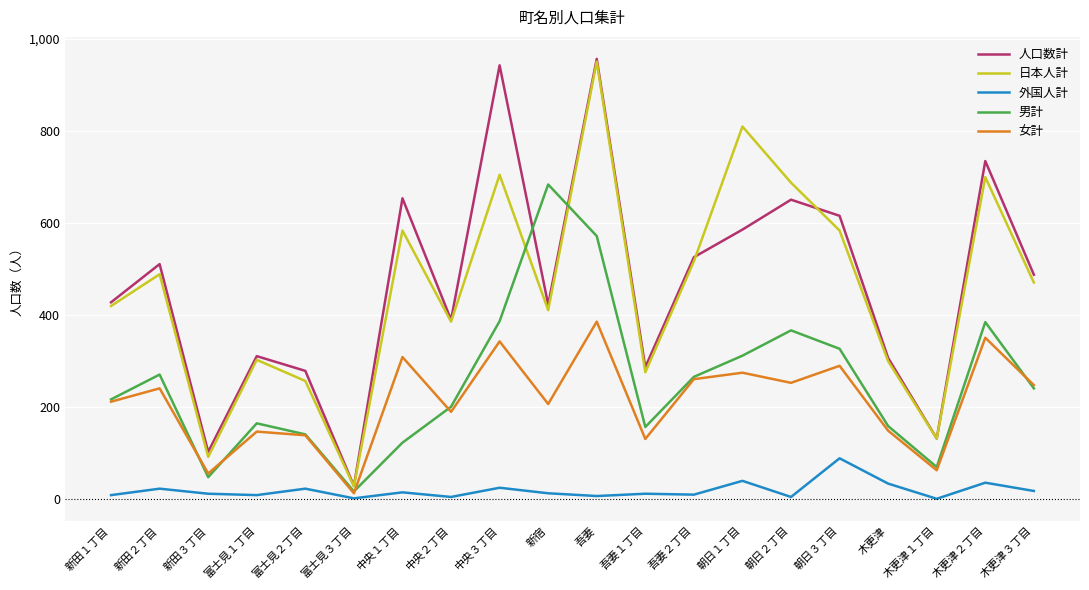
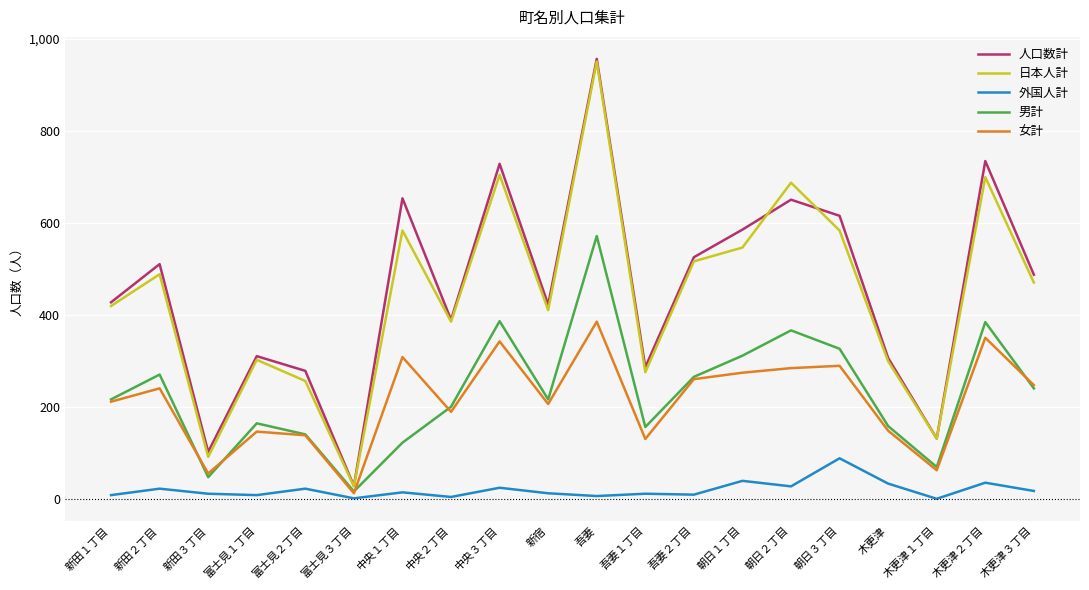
  {
    "人口数計": {
      "新田１丁目": 430,
      "新田２丁目": 510,
      "新田３丁目": 100,
      "富士見１丁目": 310,
      "富士見２丁目": 280,
      "中央１丁目": 650,
-     "中央３丁目": 940,
+     "中央３丁目": 730,
      "新宿": 420,
      "吾妻": 960,
      "吾妻１丁目": 290,
      "吾妻２丁目": 530,
      "朝日１丁目": 590,
      "朝日２丁目": 650,
      "朝日３丁目": 620,
      "木更津": 310,
      "木更津２丁目": 730,
      "木更津３丁目": 490
    },
    "日本人計": {
      "新田１丁目": 420,
      "新田２丁目": 490,
      "新田３丁目": 90,
      "富士見１丁目": 300,
      "富士見２丁目": 260,
      "中央１丁目": 580,
      "中央３丁目": 700,
      "新宿": 410,
      "吾妻": 950,
      "吾妻１丁目": 280,
      "吾妻２丁目": 520,
-     "朝日１丁目": 810,
+     "朝日１丁目": 550,
      "朝日２丁目": 690,
      "朝日３丁目": 580,
      "木更津": 300,
      "木更津２丁目": 700,
      "木更津３丁目": 470
    },
    "外国人計": {
      "新田１丁目": 10,
      "新田２丁目": 20,
      "新田３丁目": 10,
      "富士見１丁目": 10,
      "富士見２丁目": 20,
      "富士見３丁目": 0,
      "中央１丁目": 10,
      "中央２丁目": 0,
      "中央３丁目": 20,
      "新宿": 10,
      "吾妻": 10,
      "吾妻１丁目": 10,
      "吾妻２丁目": 10,
      "朝日１丁目": 40,
-     "朝日２丁目": 0,
+     "朝日２丁目": 30,
      "朝日３丁目": 90,
      "木更津": 30,
      "木更津１丁目": 0,
      "木更津２丁目": 40,
      "木更津３丁目": 20
    },
    "男計": {
      "新田２丁目": 270,
      "新田３丁目": 50,
      "富士見１丁目": 160,
      "中央１丁目": 120,
      "中央２丁目": 200,
      "中央３丁目": 390,
-     "新宿": 680,
+     "新宿": 220,
      "吾妻": 570,
      "吾妻１丁目": 160,
      "朝日１丁目": 310,
      "朝日２丁目": 370,
      "朝日３丁目": 330,
      "木更津": 160,
      "木更津１丁目": 70,
      "木更津２丁目": 380,
      "木更津３丁目": 240
    },
    "女計": {
      "新田２丁目": 240,
      "新田３丁目": 60,
      "富士見１丁目": 150,
      "中央１丁目": 310,
      "中央２丁目": 190,
      "中央３丁目": 340,
      "新宿": 210,
      "吾妻": 390,
      "吾妻１丁目": 130,
      "朝日１丁目": 270,
-     "朝日２丁目": 250,
+     "朝日２丁目": 280,
      "朝日３丁目": 290,
      "木更津": 150,
      "木更津１丁目": 60,
      "木更津２丁目": 350,
      "木更津３丁目": 250
    }
  }
